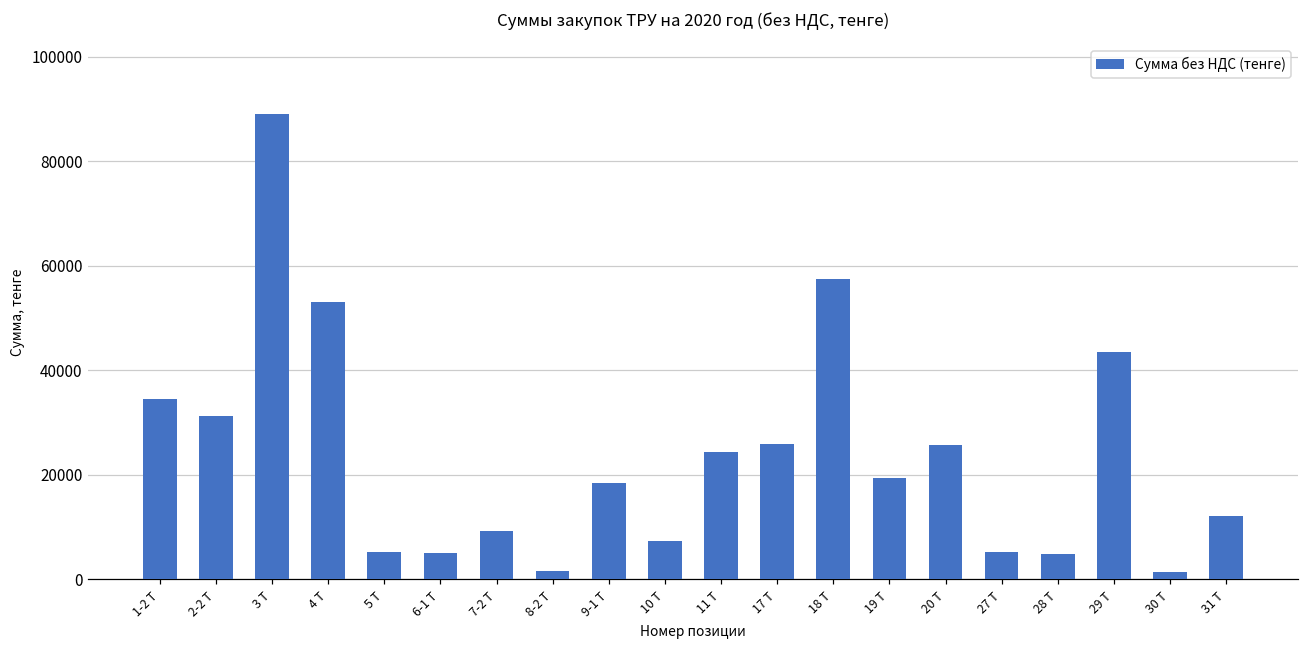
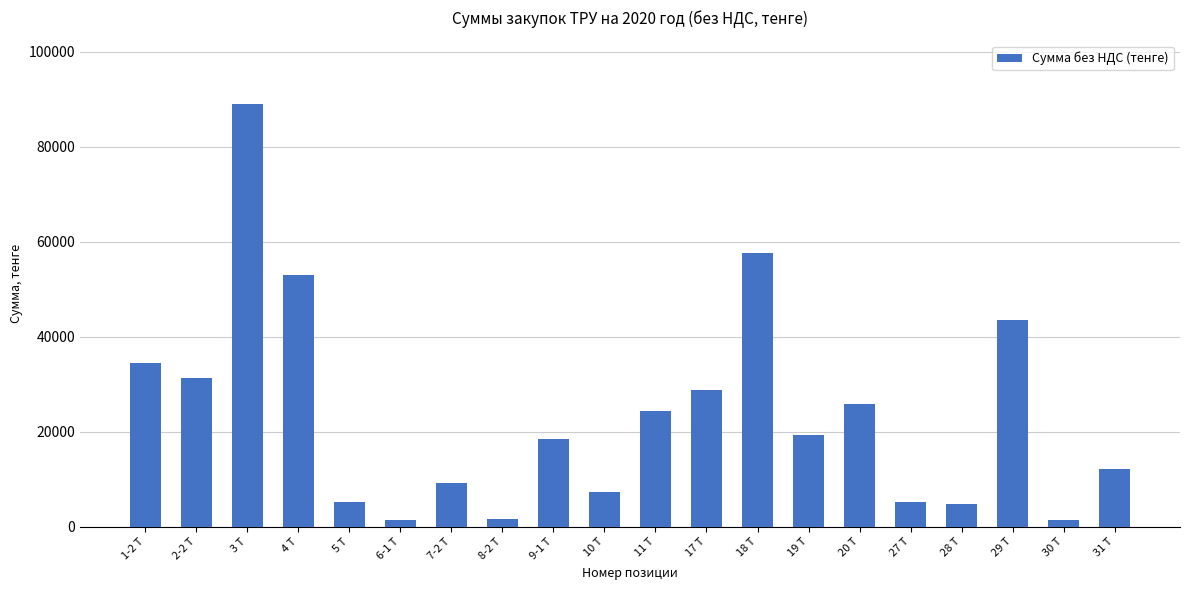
  {
    "1-2 Т": 35000,
    "2-2 Т": 31000,
    "3 Т": 89000,
    "4 Т": 53000,
    "5 Т": 5000,
-   "6-1 Т": 5000,
+   "6-1 Т": 1000,
    "7-2 Т": 9000,
    "8-2 Т": 2000,
    "9-1 Т": 18000,
    "10 Т": 7000,
    "11 Т": 24000,
-   "17 Т": 26000,
+   "17 Т": 29000,
    "18 Т": 58000,
    "19 Т": 19000,
    "20 Т": 26000,
    "27 Т": 5000,
    "28 Т": 5000,
    "29 Т": 44000,
    "30 Т": 1000,
    "31 Т": 12000
  }
